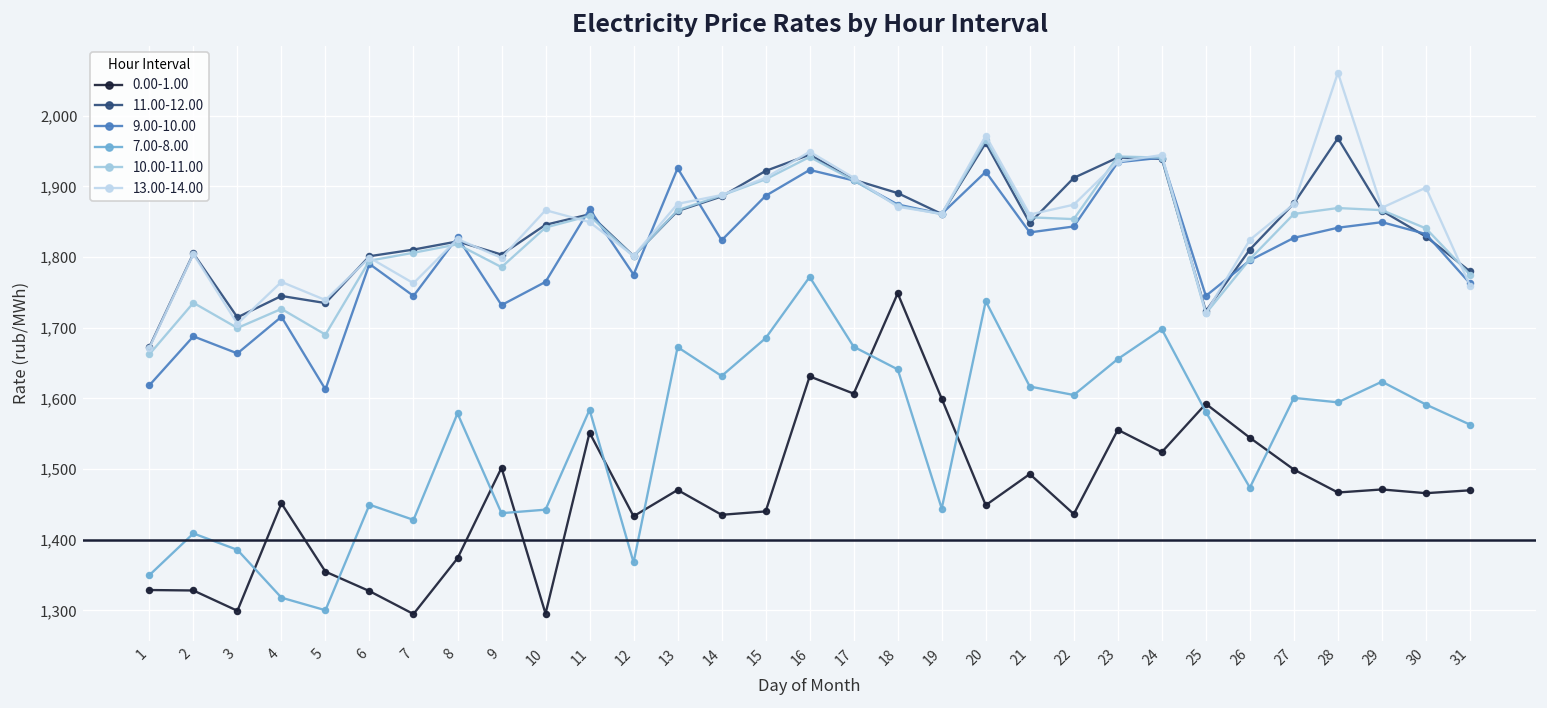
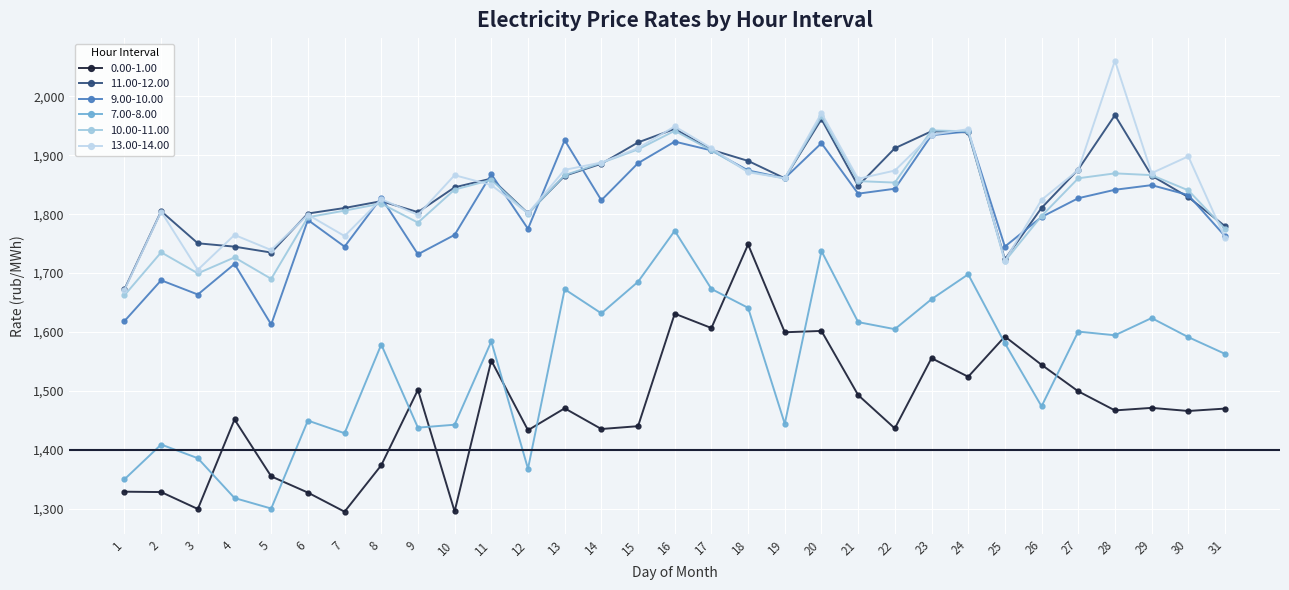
  {
    "0.00-1.00": {
      "1": "1,330",
      "2": "1,330",
      "3": "1,300",
      "4": "1,450",
      "5": "1,350",
      "6": "1,330",
      "7": "1,290",
      "8": "1,370",
      "9": "1,500",
      "10": "1,300",
      "11": "1,550",
      "12": "1,430",
      "13": "1,470",
      "14": "1,440",
      "15": "1,440",
      "16": "1,630",
      "17": "1,610",
      "18": "1,750",
      "19": "1,600",
-     "20": "1,450",
+     "20": "1,600",
      "21": "1,490",
      "22": "1,440",
      "23": "1,560",
      "24": "1,520",
      "25": "1,590",
      "26": "1,540",
      "27": "1,500",
      "28": "1,470",
      "29": "1,470",
      "30": "1,470",
      "31": "1,470"
    },
    "11.00-12.00": {
-     "3": "1,710",
+     "3": "1,750",
      "4": "1,740",
      "7": "1,810",
      "9": "1,800",
      "15": "1,920",
      "18": "1,890",
      "20": "1,960",
      "21": "1,850",
      "22": "1,910",
      "26": "1,810",
      "28": "1,970",
      "31": "1,780"
    },
    "9.00-10.00": {
      "1": "1,620",
      "2": "1,690",
      "3": "1,660",
      "4": "1,720",
      "5": "1,610",
      "6": "1,790",
      "7": "1,750",
      "9": "1,730",
      "10": "1,760",
      "11": "1,870",
      "12": "1,780",
      "13": "1,930",
      "14": "1,820",
      "15": "1,890",
      "16": "1,920",
      "20": "1,920",
      "21": "1,830",
      "22": "1,840",
      "25": "1,750",
      "27": "1,830",
      "28": "1,840",
      "29": "1,850"
    }
  }
